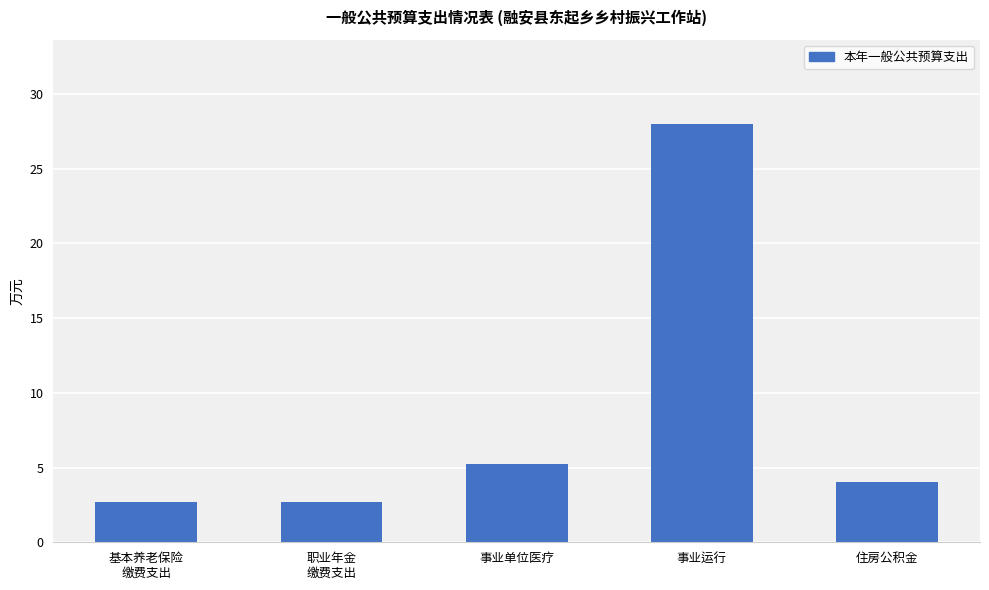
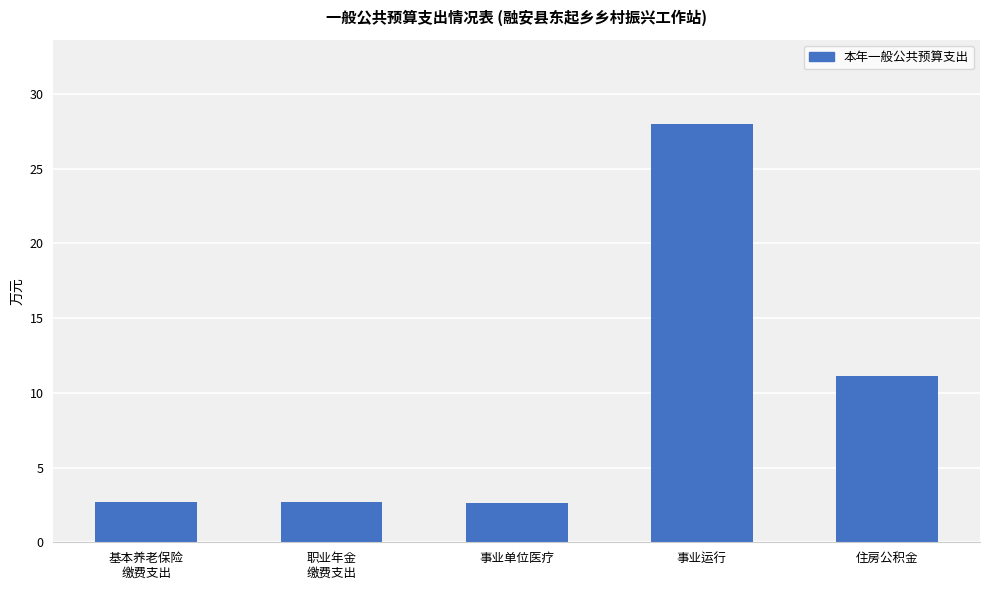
  {
    "基本养老保险 缴费支出": 2.7,
    "职业年金 缴费支出": 2.7,
-   "事业单位医疗": 5.2,
+   "事业单位医疗": 2.6,
    "事业运行": 28.0,
-   "住房公积金": 4.0
+   "住房公积金": 11.1
  }
